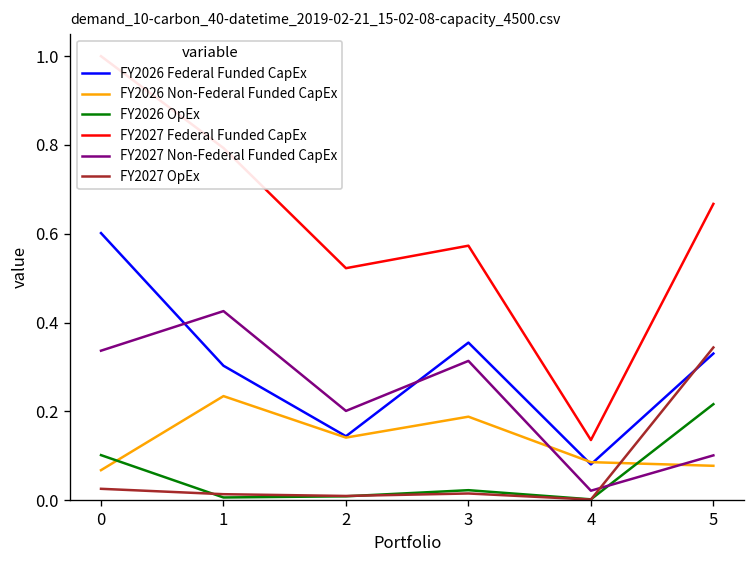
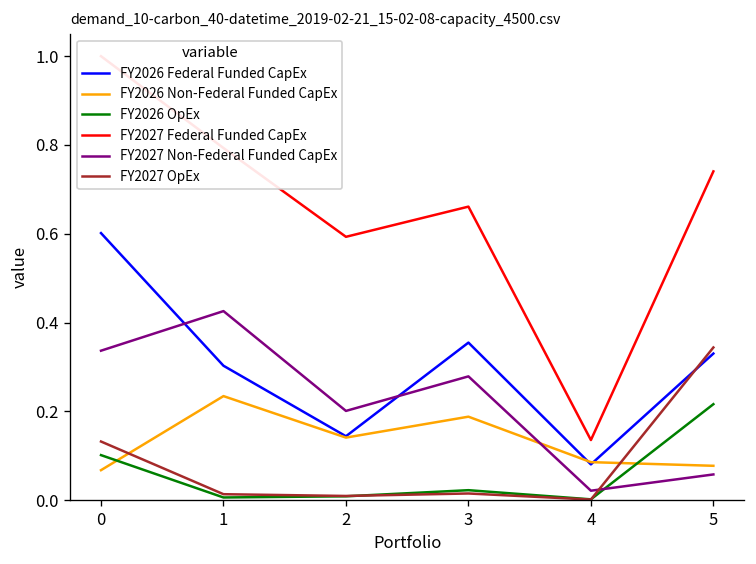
  {
    "FY2026 Federal Funded CapEx": {
      "0": 0.60,
      "1": 0.30,
      "3": 0.35,
      "5": 0.33
    },
    "FY2026 Non-Federal Funded CapEx": {
      "0": 0.07,
      "1": 0.23,
      "3": 0.19,
      "5": 0.08
    },
    "FY2026 OpEx": {
      "0": 0.10,
      "1": 0.01,
      "3": 0.02,
      "5": 0.22
    },
    "FY2027 Federal Funded CapEx": {
-     "2": 0.52,
-     "3": 0.57,
+     "2": 0.59,
+     "3": 0.66,
      "4": 0.14,
-     "5": 0.67
+     "5": 0.74
    },
    "FY2027 Non-Federal Funded CapEx": {
      "0": 0.34,
      "1": 0.43,
      "2": 0.20,
-     "3": 0.31,
+     "3": 0.28,
      "4": 0.02,
-     "5": 0.10
+     "5": 0.06
    },
    "FY2027 OpEx": {
-     "0": 0.03,
+     "0": 0.13,
      "1": 0.01,
      "3": 0.01,
      "5": 0.34
    }
  }
